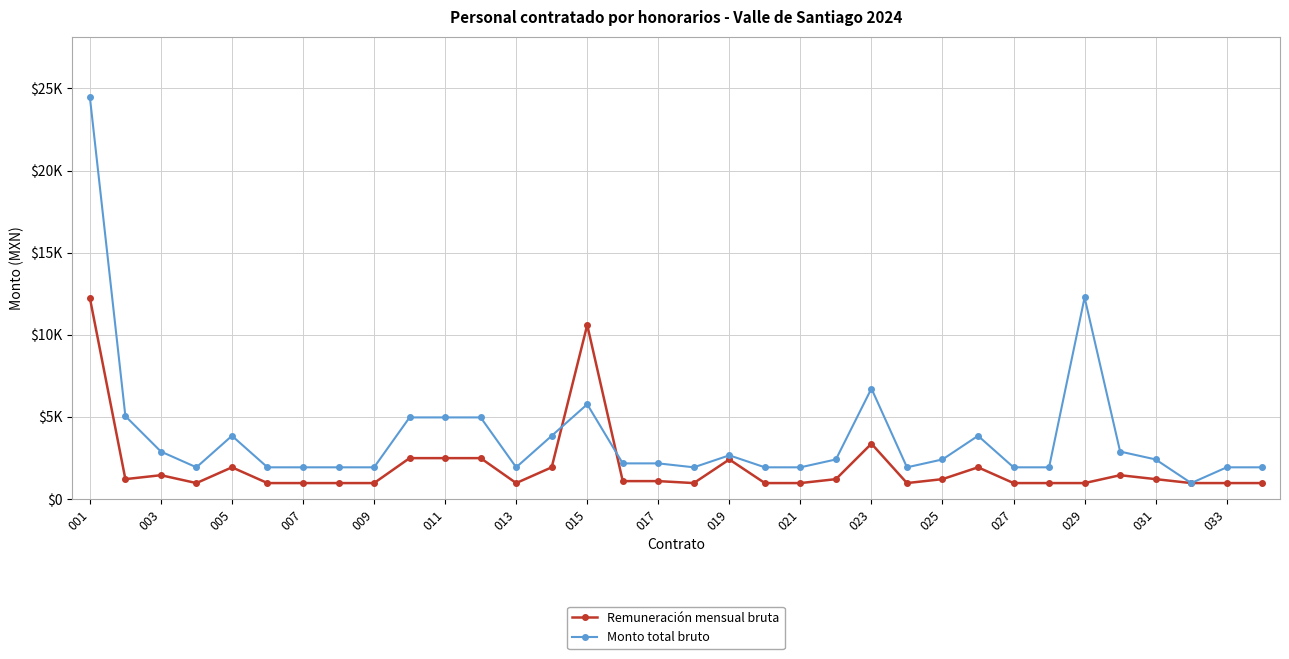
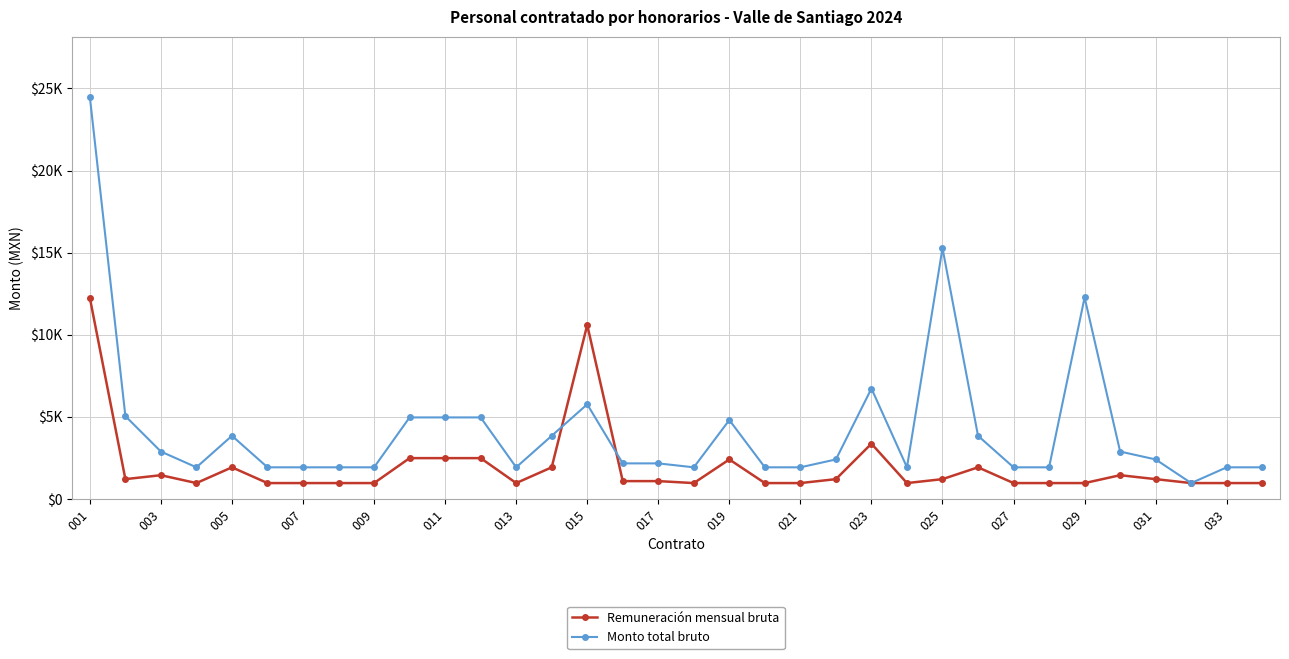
  {
    "Remuneración mensual bruta": {
      "001": "$12200",
      "003": "$1400",
      "005": "$1900",
      "007": "$1000",
      "009": "$1000",
      "011": "$2500",
      "013": "$1000",
      "015": "$10600",
      "017": "$1100",
      "019": "$2400",
      "021": "$1000",
      "023": "$3400",
      "025": "$1200",
      "027": "$1000",
      "029": "$1000",
      "031": "$1200",
      "033": "$1000"
    },
    "Monto total bruto": {
      "001": "$24500",
      "003": "$2900",
      "005": "$3800",
      "007": "$1900",
      "009": "$1900",
      "011": "$5000",
      "013": "$1900",
      "015": "$5800",
      "017": "$2200",
-     "019": "$2700",
+     "019": "$4800",
      "021": "$1900",
      "023": "$6700",
-     "025": "$2400",
+     "025": "$15300",
      "027": "$1900",
      "029": "$12300",
      "031": "$2400",
      "033": "$1900"
    }
  }
